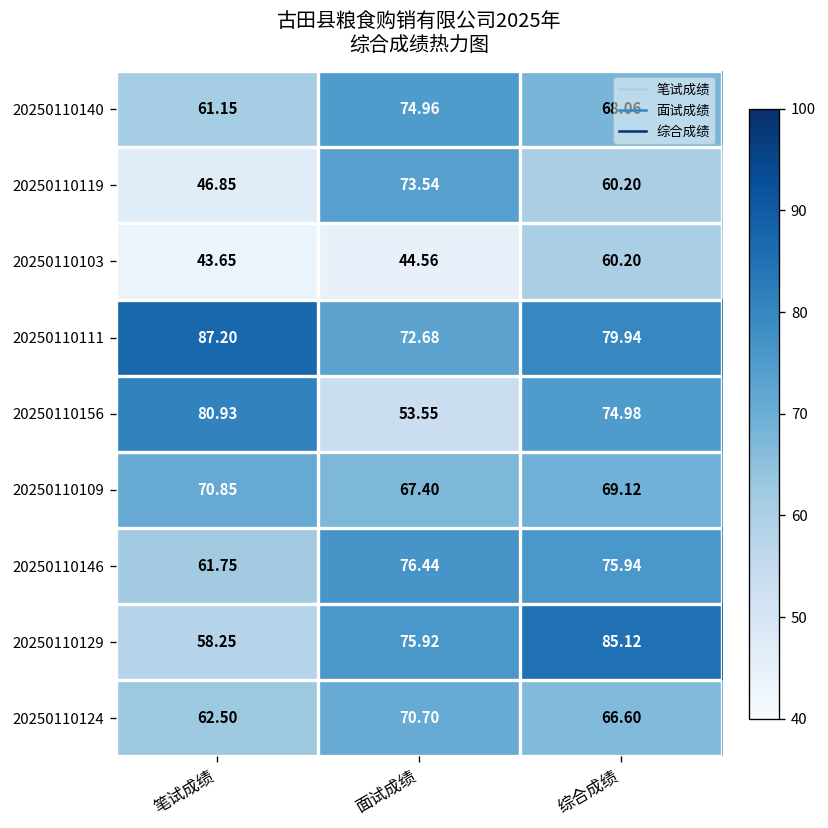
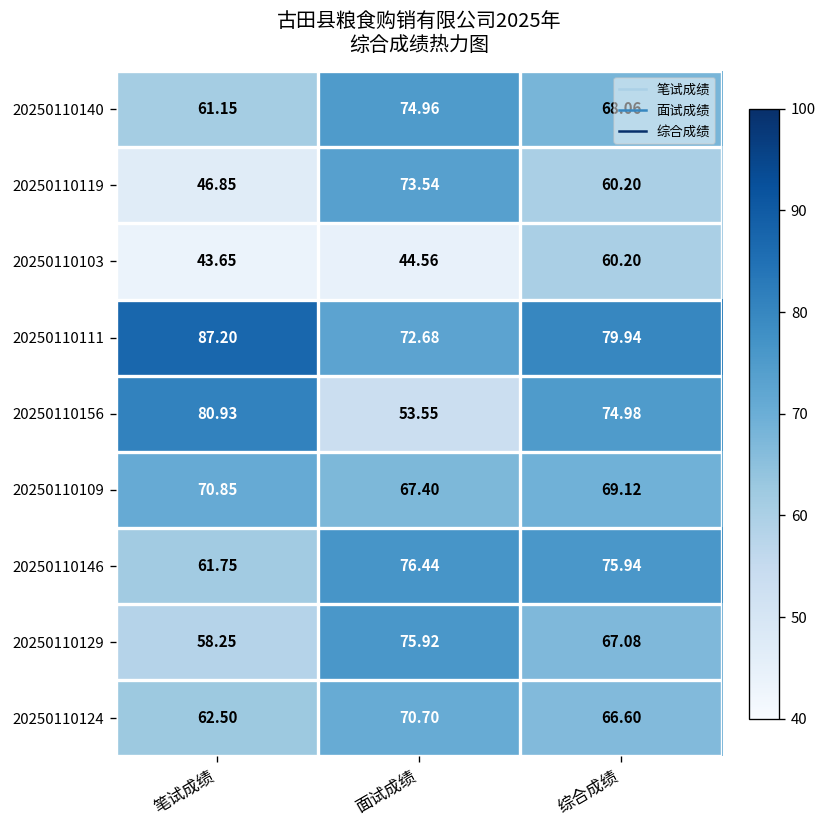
  {
    "20250110140": {
      "笔试成绩": 61.15,
      "面试成绩": 74.96
    },
    "20250110119": {
      "笔试成绩": 46.85,
      "面试成绩": 73.54,
      "综合成绩": 60.20
    },
    "20250110103": {
      "笔试成绩": 43.65,
      "面试成绩": 44.56,
      "综合成绩": 60.20
    },
    "20250110111": {
      "笔试成绩": 87.20,
      "面试成绩": 72.68,
      "综合成绩": 79.94
    },
    "20250110156": {
      "笔试成绩": 80.93,
      "面试成绩": 53.55,
      "综合成绩": 74.98
    },
    "20250110109": {
      "笔试成绩": 70.85,
      "面试成绩": 67.40,
      "综合成绩": 69.12
    },
    "20250110146": {
      "笔试成绩": 61.75,
      "面试成绩": 76.44,
      "综合成绩": 75.94
    },
    "20250110129": {
      "笔试成绩": 58.25,
      "面试成绩": 75.92,
-     "综合成绩": 85.12
+     "综合成绩": 67.08
    },
    "20250110124": {
      "笔试成绩": 62.50,
      "面试成绩": 70.70,
      "综合成绩": 66.60
    }
  }
